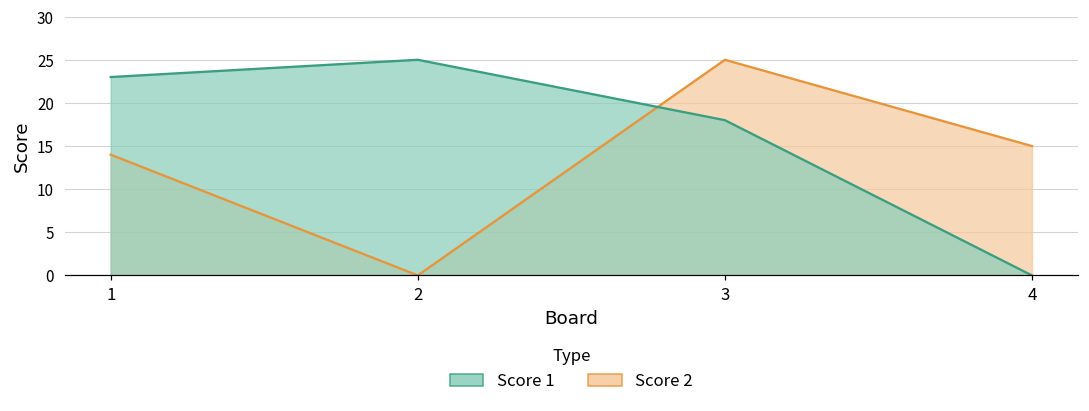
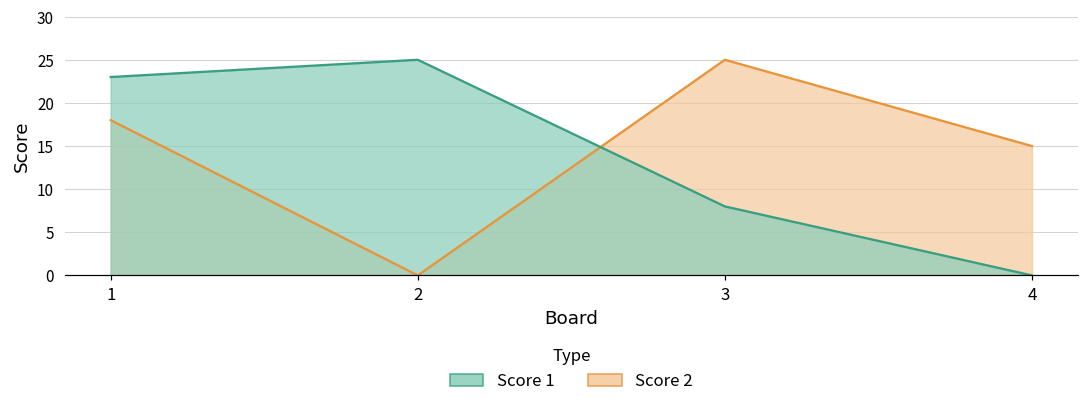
  {
    "Score 2": {
-     "1": 14,
+     "1": 18,
      "2": 0,
      "3": 25,
      "4": 15
    },
    "Score 1": {
      "1": 23,
      "2": 25,
-     "3": 18,
+     "3": 8,
      "4": 0
    }
  }
